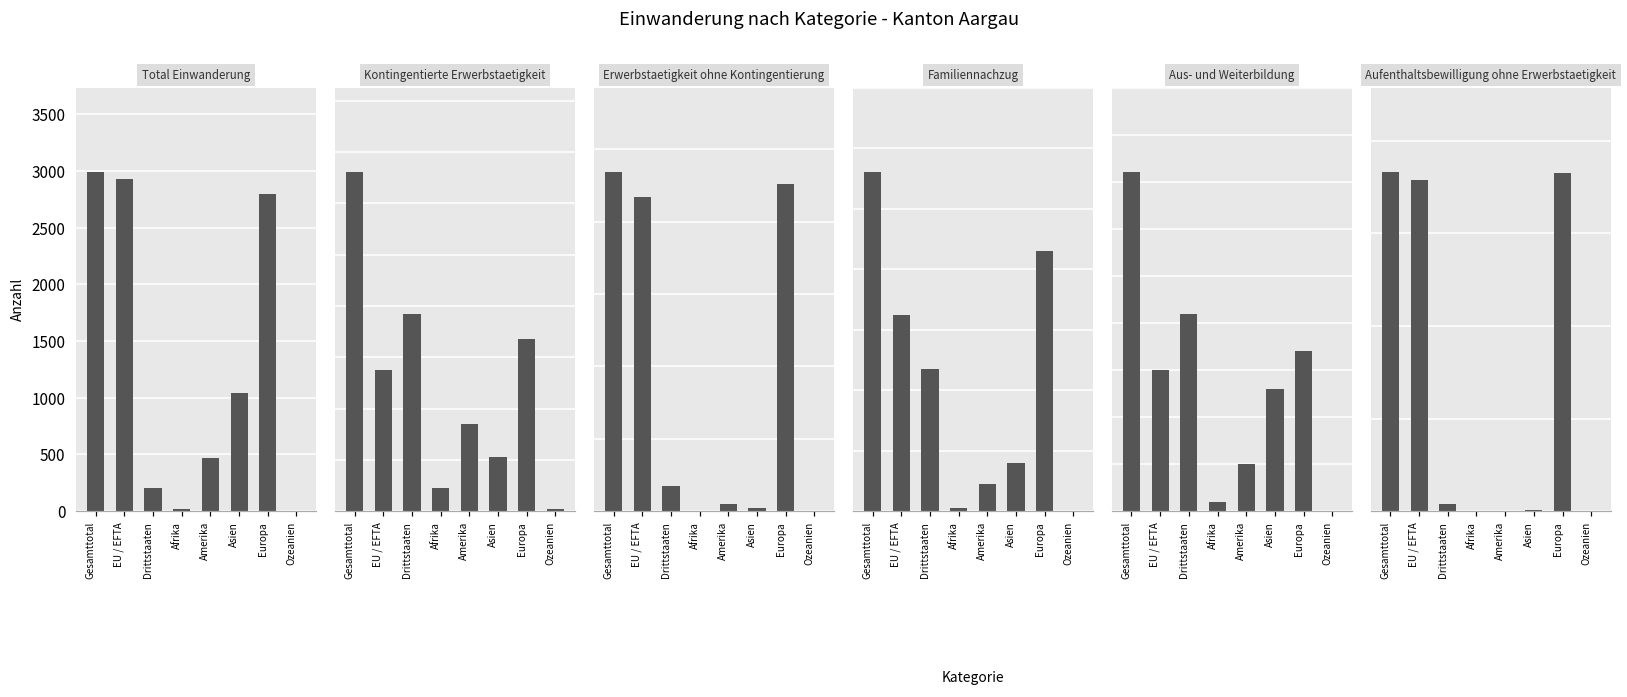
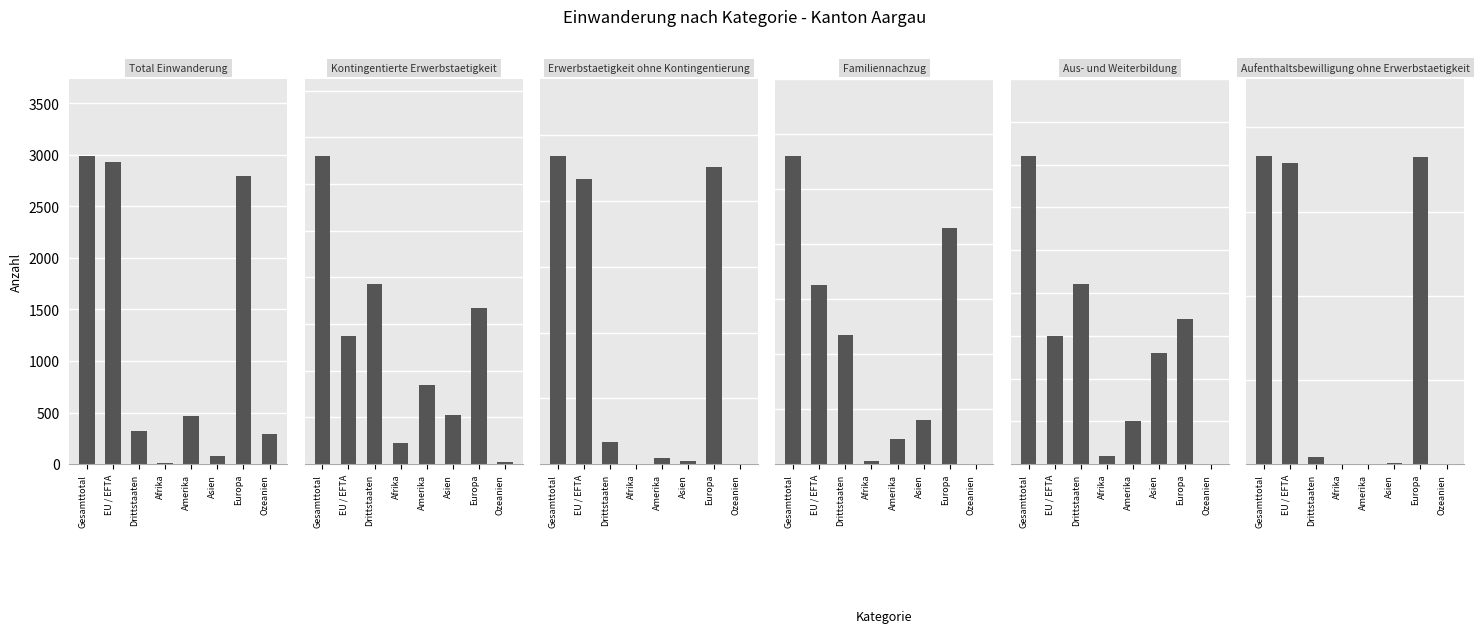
  {
    "Total Einwanderung": {
      "Gesamttotal": 2990,
      "EU / EFTA": 2930,
-     "Drittstaaten": 210,
+     "Drittstaaten": 330,
      "Amerika": 470,
-     "Asien": 1040,
+     "Asien": 80,
      "Europa": 2800,
-     "Ozeanien": 0
+     "Ozeanien": 290
    }
  }
